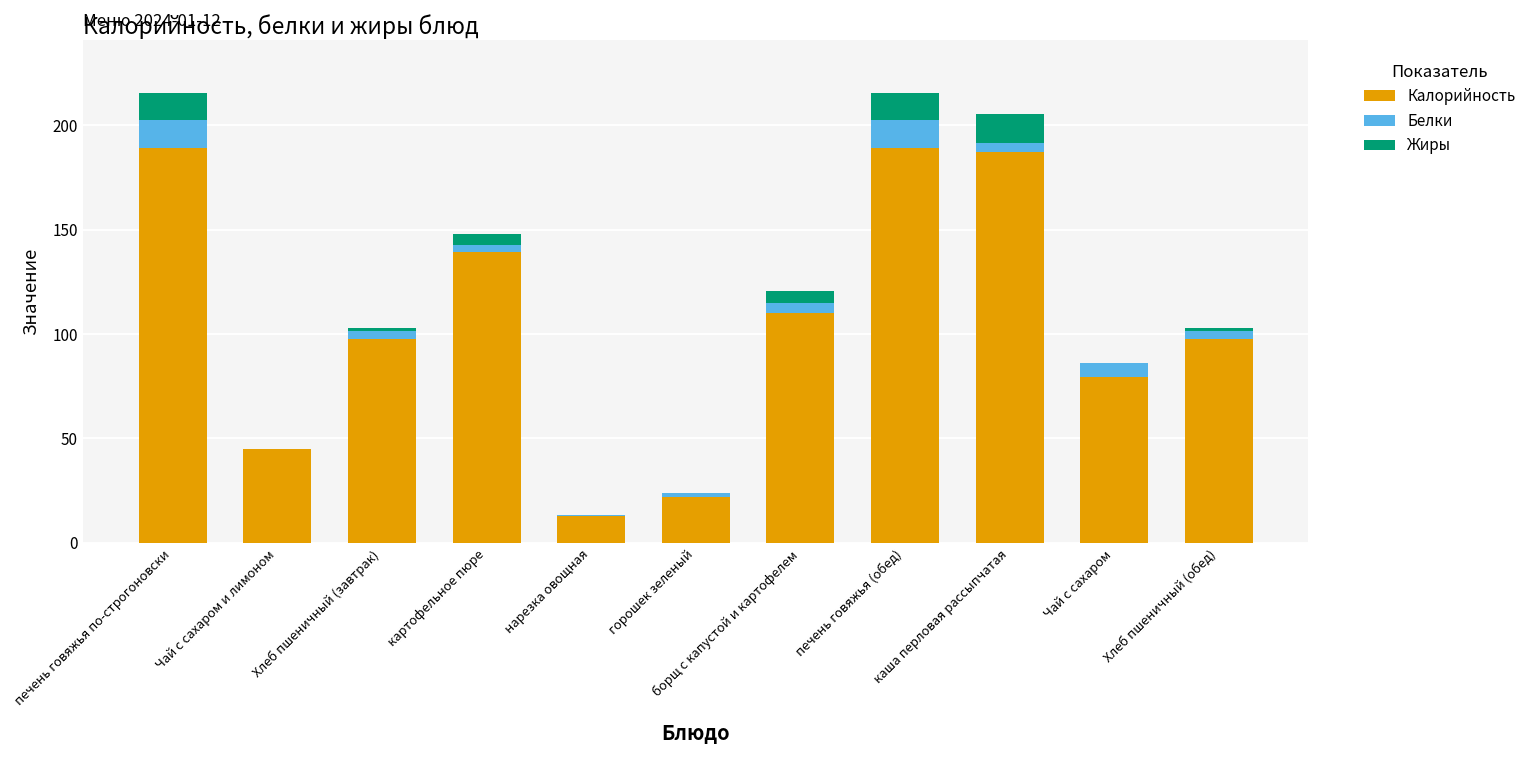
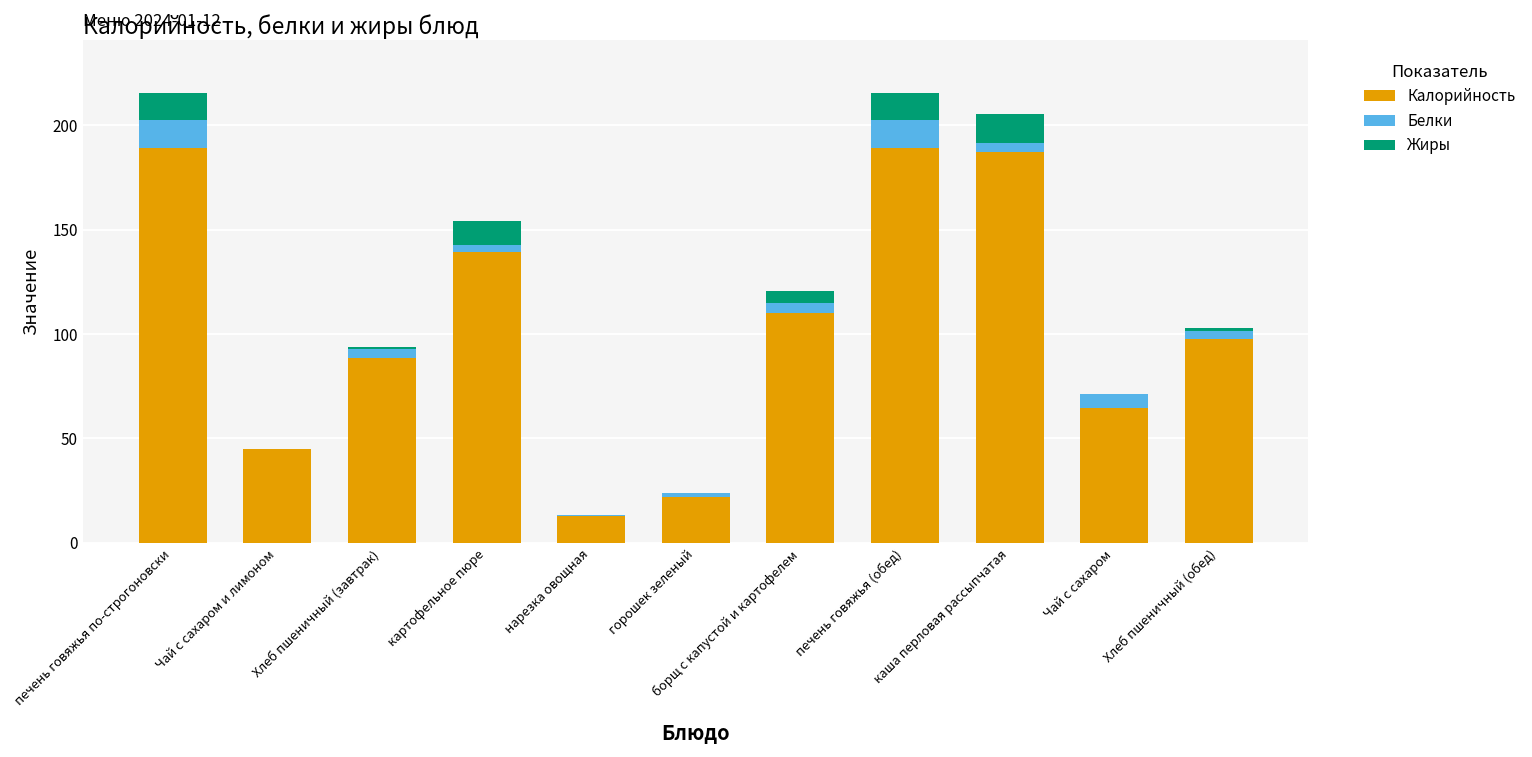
  {
    "Калорийность": {
      "печень говяжья по-строгоновски": 189,
      "Чай с сахаром и лимоном": 45,
-     "Хлеб пшеничный (завтрак)": 98,
+     "Хлеб пшеничный (завтрак)": 89,
      "картофельное пюре": 139,
      "нарезка овощная": 13,
      "горошек зеленый": 22,
      "борщ с капустой и картофелем": 110,
      "печень говяжья (обед)": 189,
      "каша перловая рассыпчатая": 187,
-     "Чай с сахаром": 79,
+     "Чай с сахаром": 65,
      "Хлеб пшеничный (обед)": 98
    },
    "Белки": {
      "печень говяжья по-строгоновски": 13,
      "Хлеб пшеничный (завтрак)": 4,
      "картофельное пюре": 3,
      "горошек зеленый": 2,
      "борщ с капустой и картофелем": 5,
      "печень говяжья (обед)": 13,
      "каша перловая рассыпчатая": 4,
      "Чай с сахаром": 7,
      "Хлеб пшеничный (обед)": 4
    },
    "Жиры": {
      "печень говяжья по-строгоновски": 13,
      "Чай с сахаром и лимоном": 0,
-     "картофельное пюре": 5,
+     "картофельное пюре": 11,
      "борщ с капустой и картофелем": 6,
      "печень говяжья (обед)": 13,
      "каша перловая рассыпчатая": 14,
      "Чай с сахаром": 0
    }
  }
